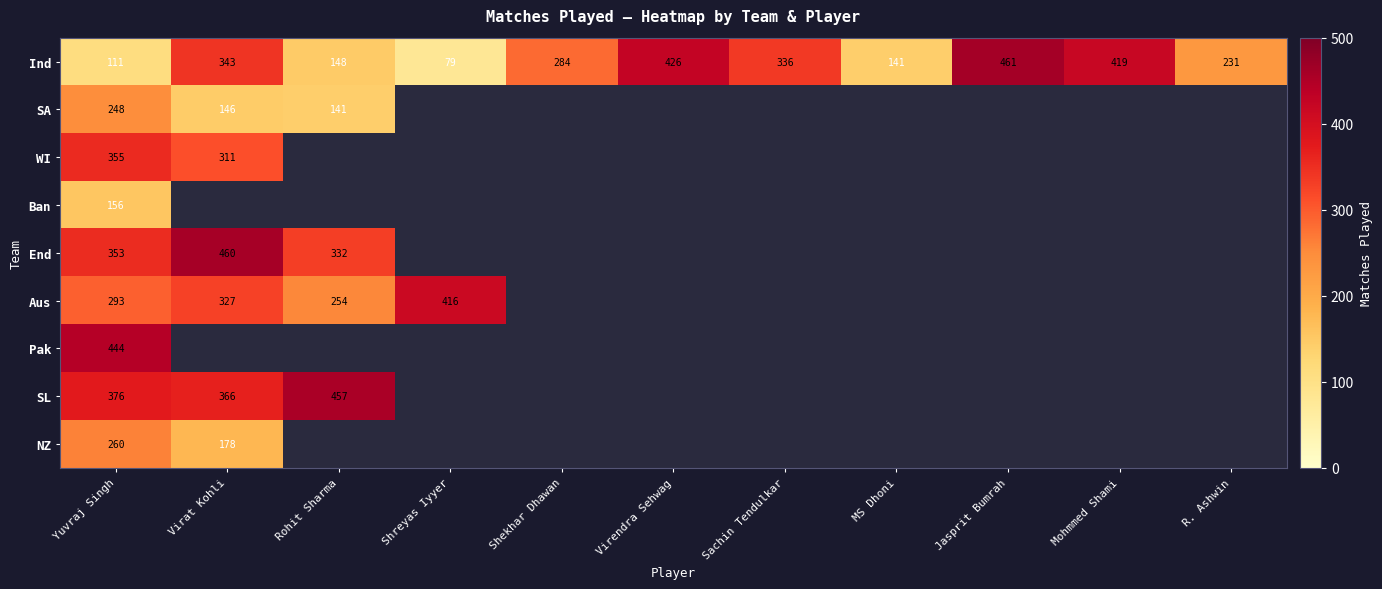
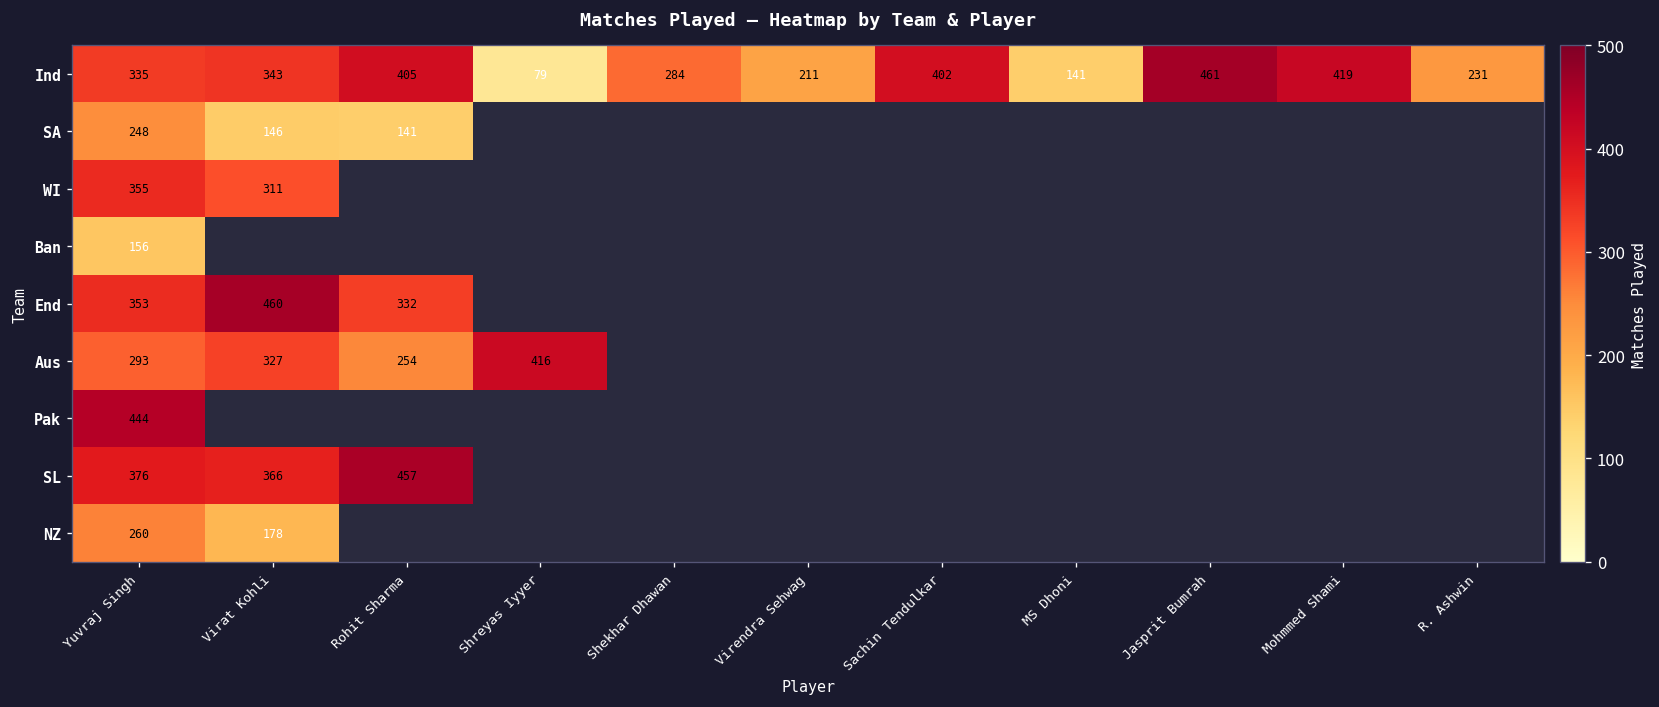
  {
    "Ind": {
-     "Yuvraj Singh": 111,
+     "Yuvraj Singh": 335,
      "Virat Kohli": 343,
-     "Rohit Sharma": 148,
+     "Rohit Sharma": 405,
      "Shreyas Iyyer": 79,
      "Shekhar Dhawan": 284,
-     "Virendra Sehwag": 426,
-     "Sachin Tendulkar": 336,
+     "Virendra Sehwag": 211,
+     "Sachin Tendulkar": 402,
      "MS Dhoni": 141,
      "Jasprit Bumrah": 461,
      "Mohmmed Shami": 419,
      "R. Ashwin": 231
    },
    "SA": {
      "Yuvraj Singh": 248,
      "Virat Kohli": 146,
      "Rohit Sharma": 141
    },
    "WI": {
      "Yuvraj Singh": 355,
      "Virat Kohli": 311
    },
    "Ban": {
      "Yuvraj Singh": 156
    },
    "End": {
      "Yuvraj Singh": 353,
      "Virat Kohli": 460,
      "Rohit Sharma": 332
    },
    "Aus": {
      "Yuvraj Singh": 293,
      "Virat Kohli": 327,
      "Rohit Sharma": 254,
      "Shreyas Iyyer": 416
    },
    "Pak": {
      "Yuvraj Singh": 444
    },
    "SL": {
      "Yuvraj Singh": 376,
      "Virat Kohli": 366,
      "Rohit Sharma": 457
    },
    "NZ": {
      "Yuvraj Singh": 260,
      "Virat Kohli": 178
    }
  }
